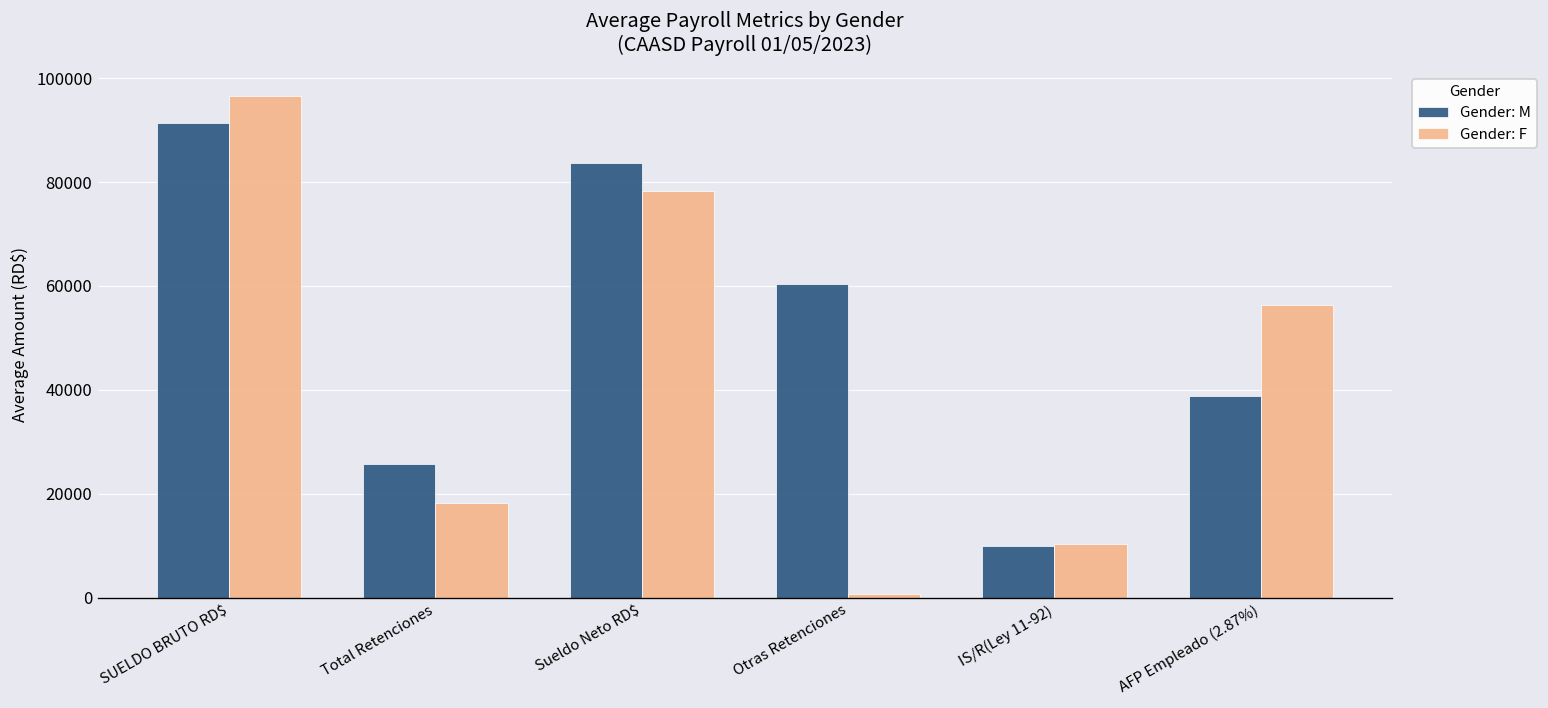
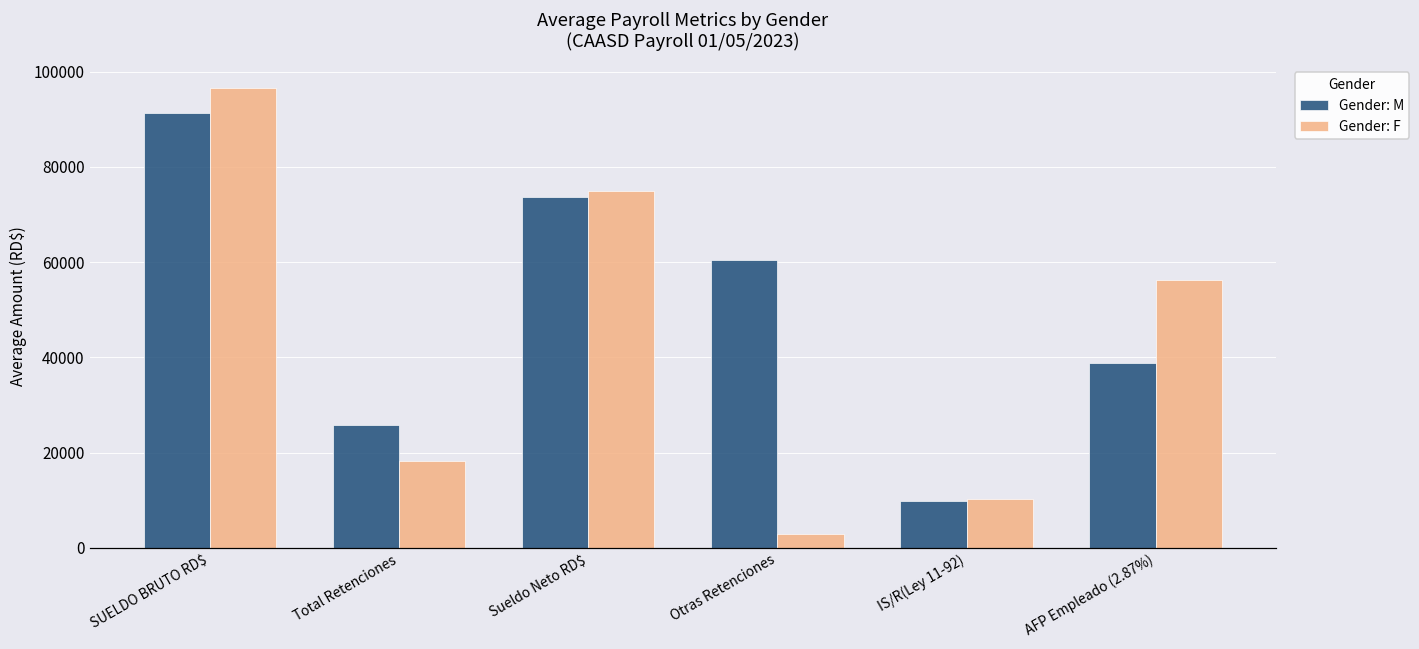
  {
    "Gender: M": {
      "SUELDO BRUTO RD$": 91000,
      "Total Retenciones": 26000,
-     "Sueldo Neto RD$": 84000,
+     "Sueldo Neto RD$": 74000,
      "Otras Retenciones": 60000,
      "IS/R(Ley 11-92)": 10000,
      "AFP Empleado (2.87%)": 39000
    },
    "Gender: F": {
      "SUELDO BRUTO RD$": 96000,
      "Total Retenciones": 18000,
-     "Sueldo Neto RD$": 78000,
-     "Otras Retenciones": 1000,
+     "Sueldo Neto RD$": 75000,
+     "Otras Retenciones": 3000,
      "IS/R(Ley 11-92)": 10000,
      "AFP Empleado (2.87%)": 56000
    }
  }
